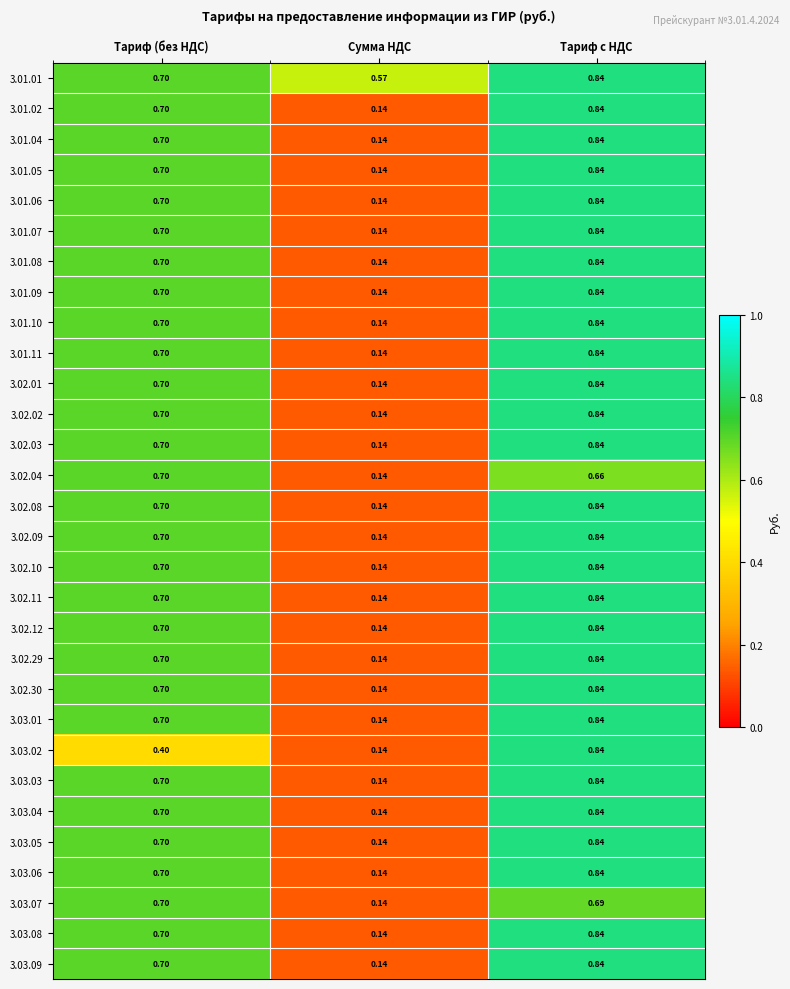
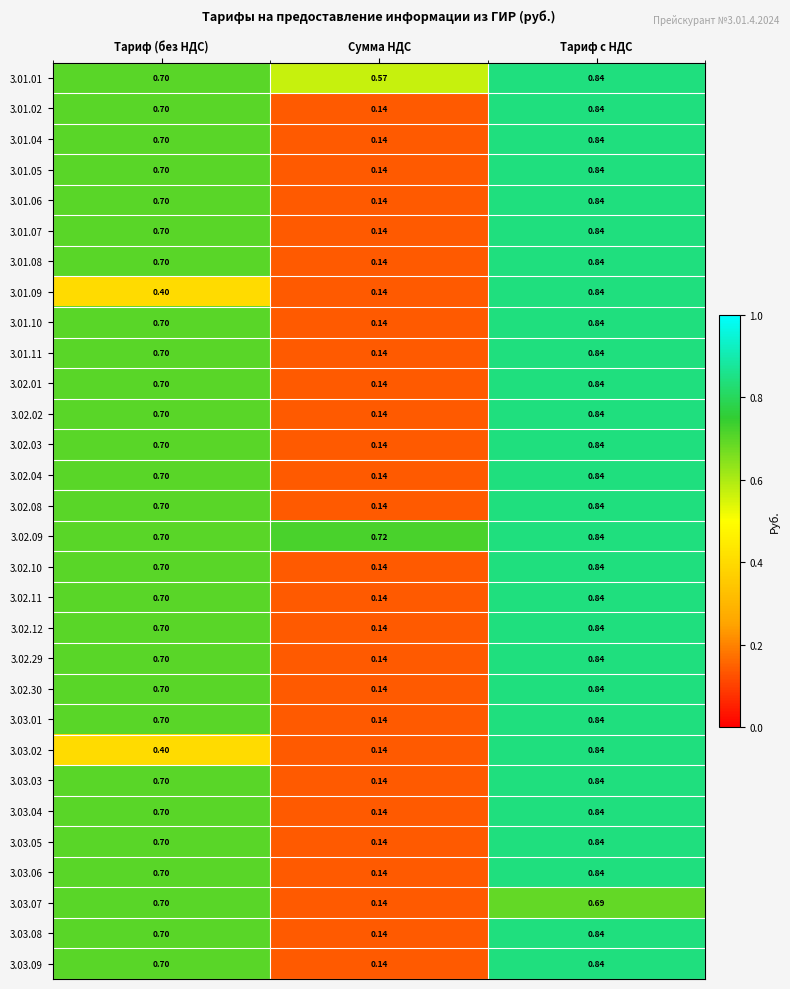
  {
    "3.01.01": {
      "Тариф (без НДС)": 0.70,
      "Сумма НДС": 0.57,
      "Тариф с НДС": 0.84
    },
    "3.01.02": {
      "Тариф (без НДС)": 0.70,
      "Сумма НДС": 0.14,
      "Тариф с НДС": 0.84
    },
    "3.01.04": {
      "Тариф (без НДС)": 0.70,
      "Сумма НДС": 0.14,
      "Тариф с НДС": 0.84
    },
    "3.01.05": {
      "Тариф (без НДС)": 0.70,
      "Сумма НДС": 0.14,
      "Тариф с НДС": 0.84
    },
    "3.01.06": {
      "Тариф (без НДС)": 0.70,
      "Сумма НДС": 0.14,
      "Тариф с НДС": 0.84
    },
    "3.01.07": {
      "Тариф (без НДС)": 0.70,
      "Сумма НДС": 0.14,
      "Тариф с НДС": 0.84
    },
    "3.01.08": {
      "Тариф (без НДС)": 0.70,
      "Сумма НДС": 0.14,
      "Тариф с НДС": 0.84
    },
    "3.01.09": {
-     "Тариф (без НДС)": 0.70,
+     "Тариф (без НДС)": 0.40,
      "Сумма НДС": 0.14,
      "Тариф с НДС": 0.84
    },
    "3.01.10": {
      "Тариф (без НДС)": 0.70,
      "Сумма НДС": 0.14,
      "Тариф с НДС": 0.84
    },
    "3.01.11": {
      "Тариф (без НДС)": 0.70,
      "Сумма НДС": 0.14,
      "Тариф с НДС": 0.84
    },
    "3.02.01": {
      "Тариф (без НДС)": 0.70,
      "Сумма НДС": 0.14,
      "Тариф с НДС": 0.84
    },
    "3.02.02": {
      "Тариф (без НДС)": 0.70,
      "Сумма НДС": 0.14,
      "Тариф с НДС": 0.84
    },
    "3.02.03": {
      "Тариф (без НДС)": 0.70,
      "Сумма НДС": 0.14,
      "Тариф с НДС": 0.84
    },
    "3.02.04": {
      "Тариф (без НДС)": 0.70,
      "Сумма НДС": 0.14,
-     "Тариф с НДС": 0.66
+     "Тариф с НДС": 0.84
    },
    "3.02.08": {
      "Тариф (без НДС)": 0.70,
      "Сумма НДС": 0.14,
      "Тариф с НДС": 0.84
    },
    "3.02.09": {
      "Тариф (без НДС)": 0.70,
-     "Сумма НДС": 0.14,
+     "Сумма НДС": 0.72,
      "Тариф с НДС": 0.84
    },
    "3.02.10": {
      "Тариф (без НДС)": 0.70,
      "Сумма НДС": 0.14,
      "Тариф с НДС": 0.84
    },
    "3.02.11": {
      "Тариф (без НДС)": 0.70,
      "Сумма НДС": 0.14,
      "Тариф с НДС": 0.84
    },
    "3.02.12": {
      "Тариф (без НДС)": 0.70,
      "Сумма НДС": 0.14,
      "Тариф с НДС": 0.84
    },
    "3.02.29": {
      "Тариф (без НДС)": 0.70,
      "Сумма НДС": 0.14,
      "Тариф с НДС": 0.84
    },
    "3.02.30": {
      "Тариф (без НДС)": 0.70,
      "Сумма НДС": 0.14,
      "Тариф с НДС": 0.84
    },
    "3.03.01": {
      "Тариф (без НДС)": 0.70,
      "Сумма НДС": 0.14,
      "Тариф с НДС": 0.84
    },
    "3.03.02": {
      "Тариф (без НДС)": 0.40,
      "Сумма НДС": 0.14,
      "Тариф с НДС": 0.84
    },
    "3.03.03": {
      "Тариф (без НДС)": 0.70,
      "Сумма НДС": 0.14,
      "Тариф с НДС": 0.84
    },
    "3.03.04": {
      "Тариф (без НДС)": 0.70,
      "Сумма НДС": 0.14,
      "Тариф с НДС": 0.84
    },
    "3.03.05": {
      "Тариф (без НДС)": 0.70,
      "Сумма НДС": 0.14,
      "Тариф с НДС": 0.84
    },
    "3.03.06": {
      "Тариф (без НДС)": 0.70,
      "Сумма НДС": 0.14,
      "Тариф с НДС": 0.84
    },
    "3.03.07": {
      "Тариф (без НДС)": 0.70,
      "Сумма НДС": 0.14,
      "Тариф с НДС": 0.69
    },
    "3.03.08": {
      "Тариф (без НДС)": 0.70,
      "Сумма НДС": 0.14,
      "Тариф с НДС": 0.84
    },
    "3.03.09": {
      "Тариф (без НДС)": 0.70,
      "Сумма НДС": 0.14,
      "Тариф с НДС": 0.84
    }
  }
